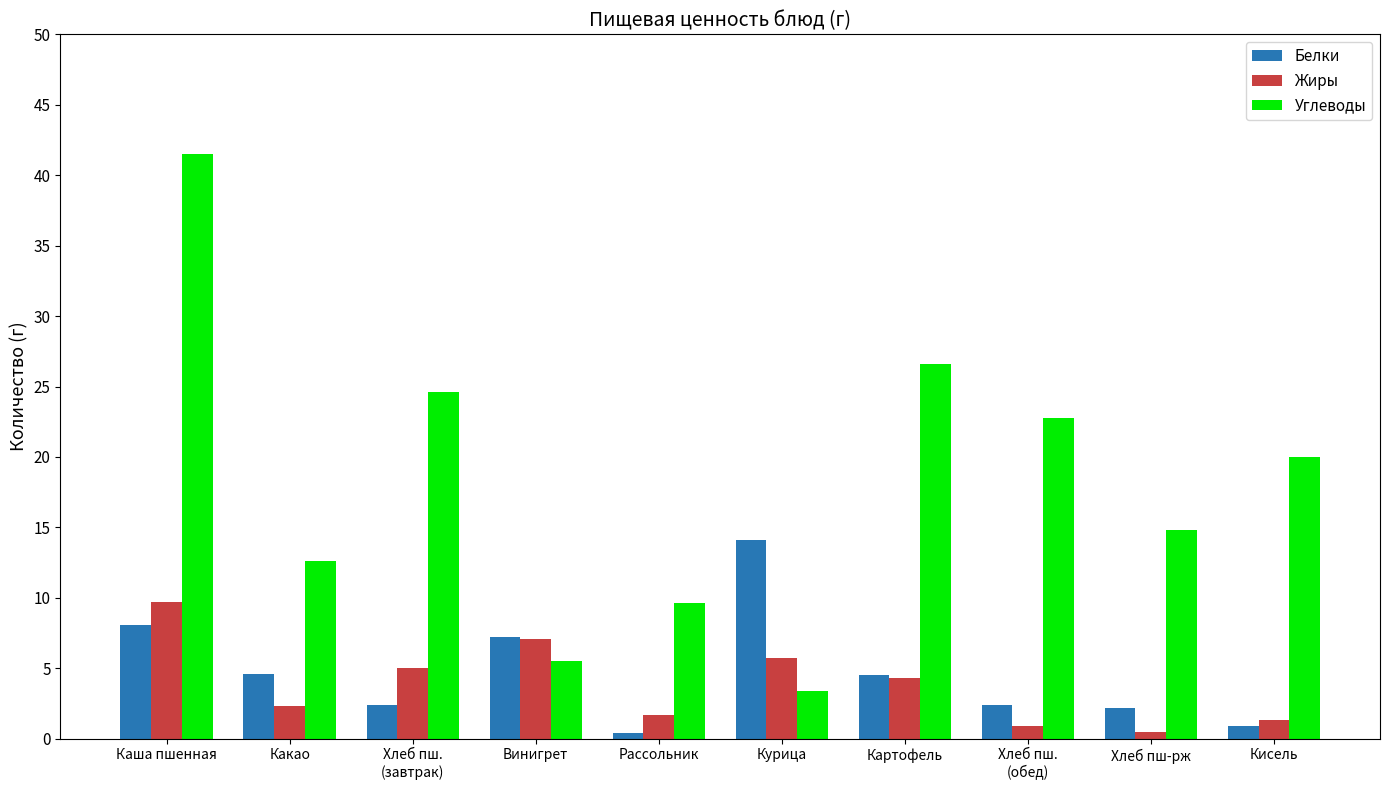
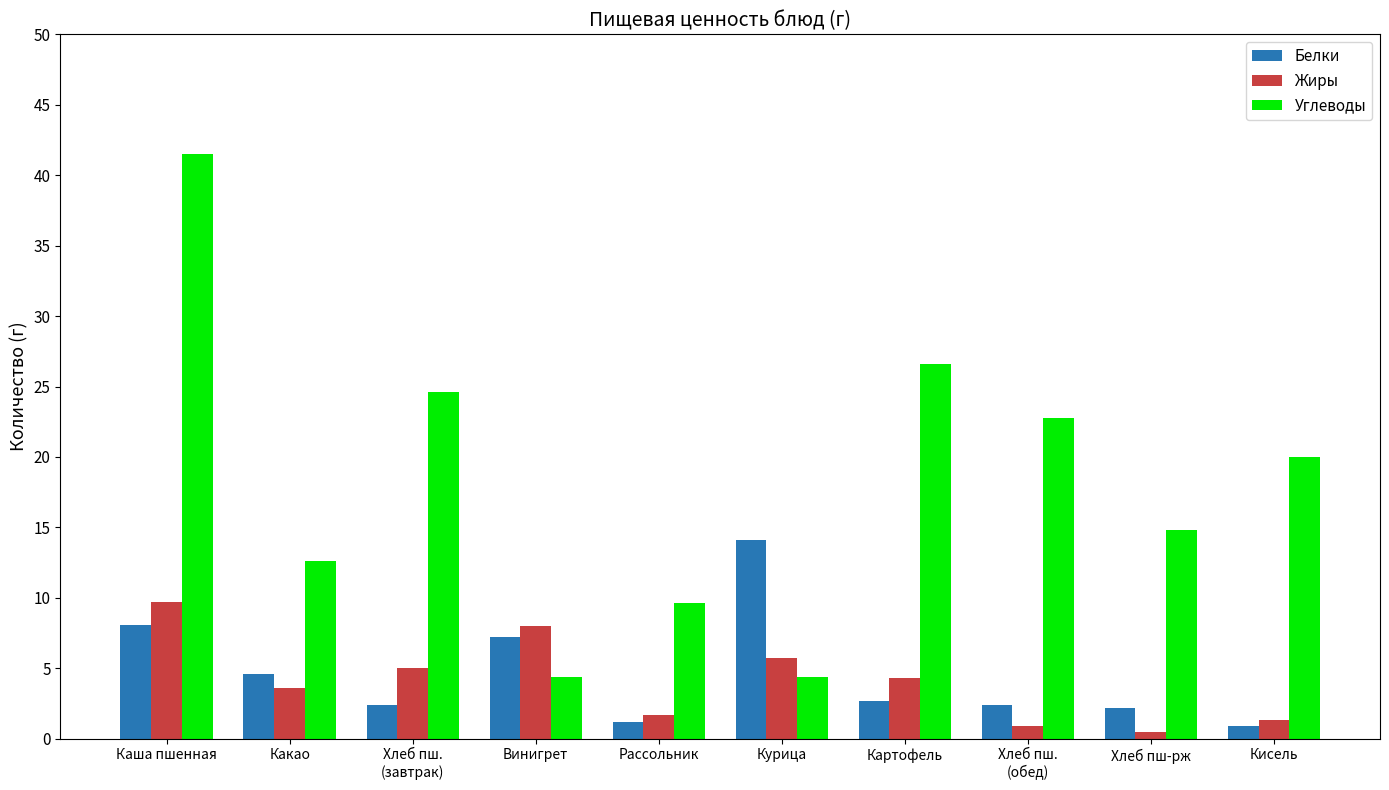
  {
    "Белки": {
      "Каша пшенная": 8.1,
      "Какао": 4.6,
      "Хлеб пш. (завтрак)": 2.4,
      "Винигрет": 7.2,
-     "Рассольник": 0.4,
+     "Рассольник": 1.2,
      "Курица": 14.1,
-     "Картофель": 4.5,
+     "Картофель": 2.7,
      "Хлеб пш. (обед)": 2.4,
      "Хлеб пш-рж": 2.2,
      "Кисель": 0.9
    },
    "Жиры": {
      "Каша пшенная": 9.7,
-     "Какао": 2.3,
+     "Какао": 3.6,
      "Хлеб пш. (завтрак)": 5.0,
-     "Винигрет": 7.1,
+     "Винигрет": 8.0,
      "Рассольник": 1.7,
      "Курица": 5.7,
      "Картофель": 4.3,
      "Хлеб пш. (обед)": 0.9,
      "Хлеб пш-рж": 0.5,
      "Кисель": 1.3
    },
    "Углеводы": {
      "Каша пшенная": 41.5,
      "Какао": 12.6,
      "Хлеб пш. (завтрак)": 24.6,
-     "Винигрет": 5.5,
+     "Винигрет": 4.4,
      "Рассольник": 9.6,
-     "Курица": 3.4,
+     "Курица": 4.4,
      "Картофель": 26.6,
      "Хлеб пш. (обед)": 22.8,
      "Хлеб пш-рж": 14.8,
      "Кисель": 20.0
    }
  }
